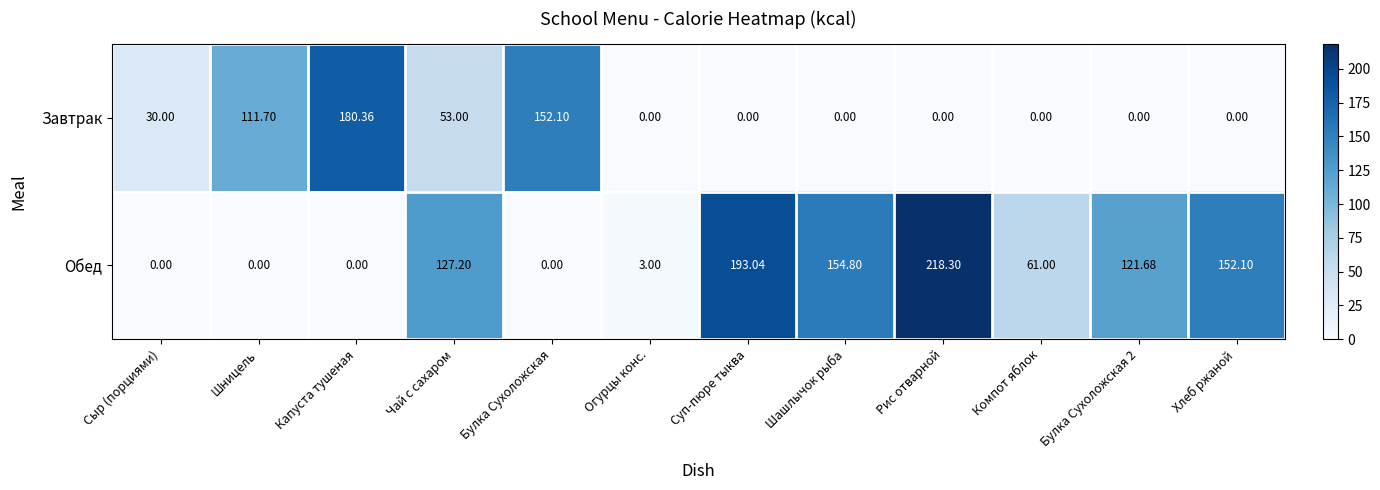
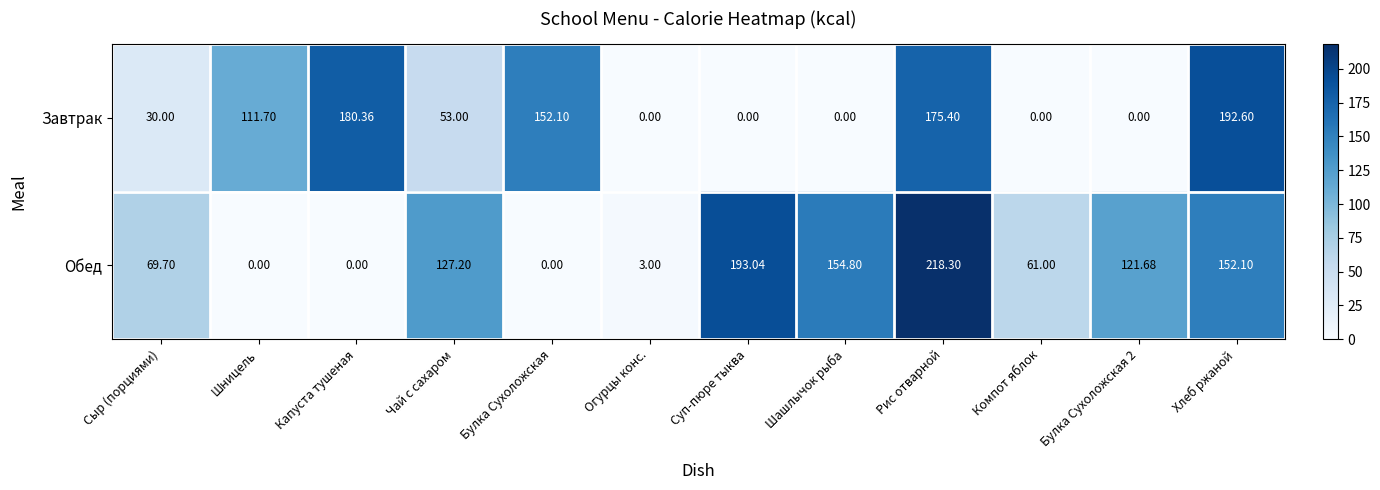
  {
    "Завтрак": {
      "Сыр (порциями)": 30.00,
      "Шницель": 111.70,
      "Капуста тушеная": 180.36,
      "Чай с сахаром": 53.00,
      "Булка Сухоложская": 152.10,
      "Огурцы конс.": 0.00,
      "Суп-пюре тыква": 0.00,
      "Шашлычок рыба": 0.00,
-     "Рис отварной": 0.00,
+     "Рис отварной": 175.40,
      "Компот яблок": 0.00,
      "Булка Сухоложская 2": 0.00,
-     "Хлеб ржаной": 0.00
+     "Хлеб ржаной": 192.60
    },
    "Обед": {
-     "Сыр (порциями)": 0.00,
+     "Сыр (порциями)": 69.70,
      "Шницель": 0.00,
      "Капуста тушеная": 0.00,
      "Чай с сахаром": 127.20,
      "Булка Сухоложская": 0.00,
      "Огурцы конс.": 3.00,
      "Суп-пюре тыква": 193.04,
      "Шашлычок рыба": 154.80,
      "Рис отварной": 218.30,
      "Компот яблок": 61.00,
      "Булка Сухоложская 2": 121.68,
      "Хлеб ржаной": 152.10
    }
  }
